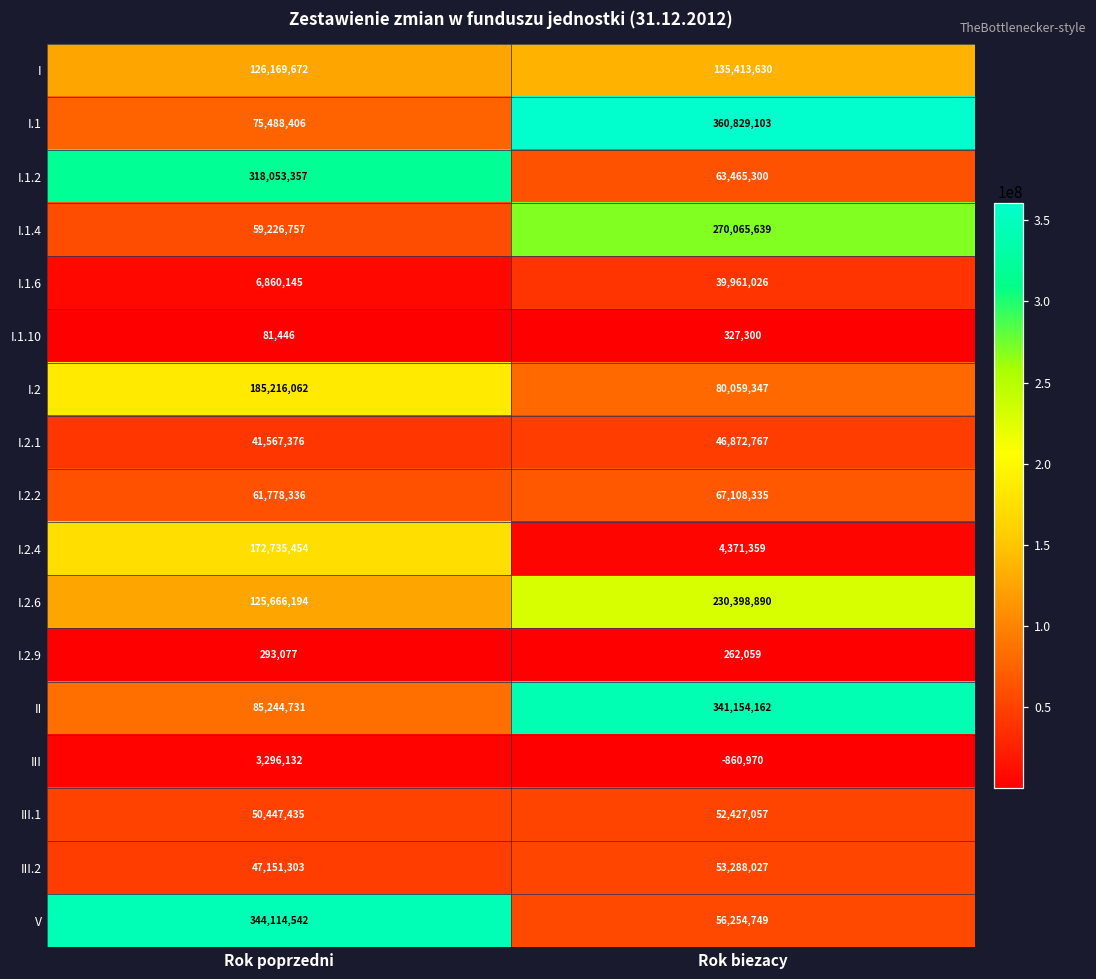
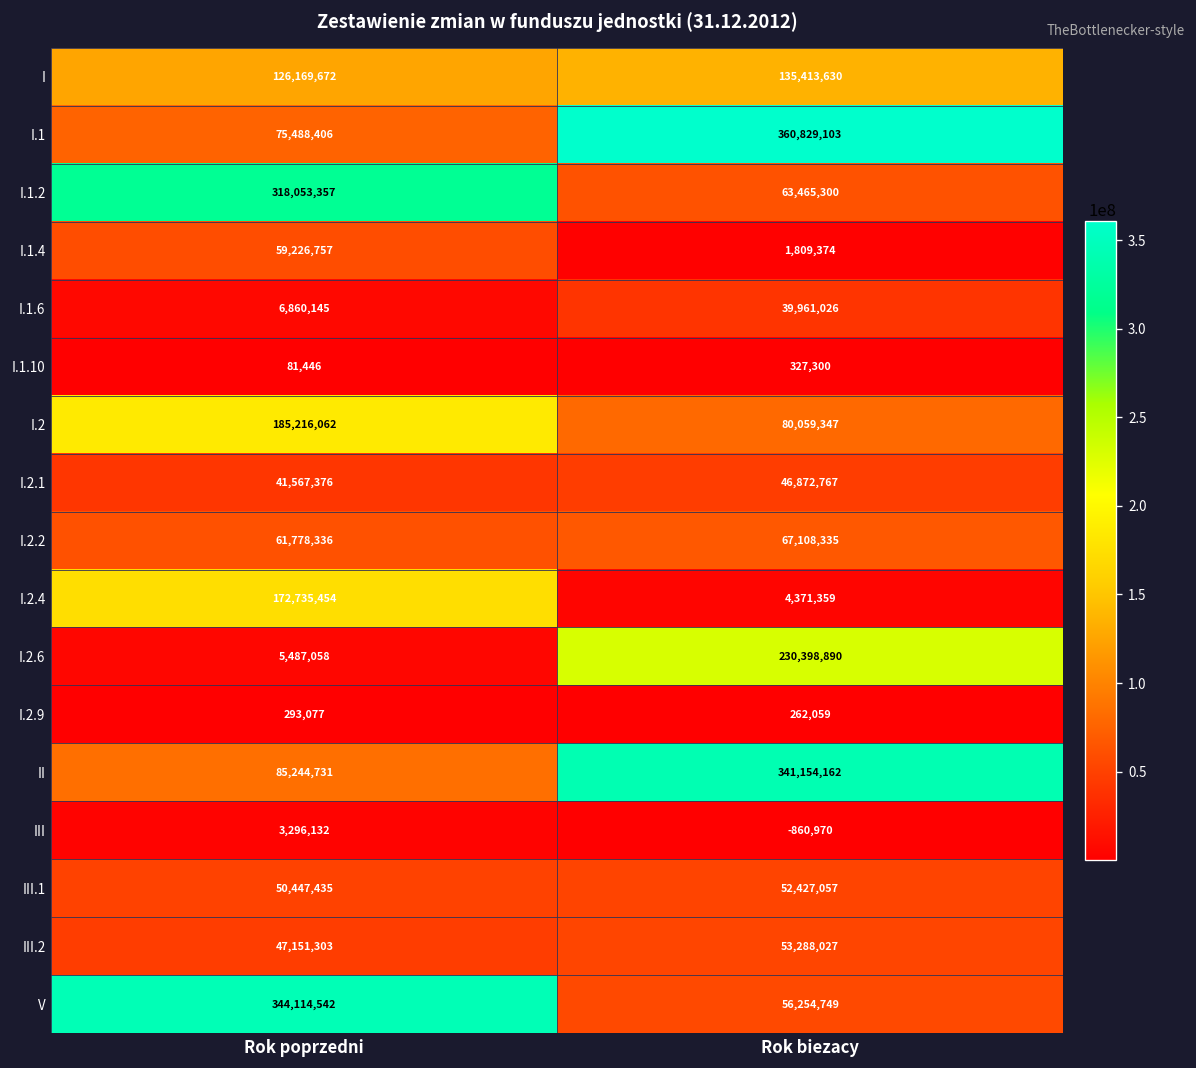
  {
    "I": {
      "Rok poprzedni": "126,169,672",
      "Rok biezacy": "135,413,630"
    },
    "I.1": {
      "Rok poprzedni": "75,488,406",
      "Rok biezacy": "360,829,103"
    },
    "I.1.2": {
      "Rok poprzedni": "318,053,357",
      "Rok biezacy": "63,465,300"
    },
    "I.1.4": {
      "Rok poprzedni": "59,226,757",
-     "Rok biezacy": "270,065,639"
+     "Rok biezacy": "1,809,374"
    },
    "I.1.6": {
      "Rok poprzedni": "6,860,145",
      "Rok biezacy": "39,961,026"
    },
    "I.1.10": {
      "Rok poprzedni": "81,446",
      "Rok biezacy": "327,300"
    },
    "I.2": {
      "Rok poprzedni": "185,216,062",
      "Rok biezacy": "80,059,347"
    },
    "I.2.1": {
      "Rok poprzedni": "41,567,376",
      "Rok biezacy": "46,872,767"
    },
    "I.2.2": {
      "Rok poprzedni": "61,778,336",
      "Rok biezacy": "67,108,335"
    },
    "I.2.4": {
      "Rok poprzedni": "172,735,454",
      "Rok biezacy": "4,371,359"
    },
    "I.2.6": {
-     "Rok poprzedni": "125,666,194",
+     "Rok poprzedni": "5,487,058",
      "Rok biezacy": "230,398,890"
    },
    "I.2.9": {
      "Rok poprzedni": "293,077",
      "Rok biezacy": "262,059"
    },
    "II": {
      "Rok poprzedni": "85,244,731",
      "Rok biezacy": "341,154,162"
    },
    "III": {
      "Rok poprzedni": "3,296,132",
      "Rok biezacy": "-860,970"
    },
    "III.1": {
      "Rok poprzedni": "50,447,435",
      "Rok biezacy": "52,427,057"
    },
    "III.2": {
      "Rok poprzedni": "47,151,303",
      "Rok biezacy": "53,288,027"
    },
    "V": {
      "Rok poprzedni": "344,114,542",
      "Rok biezacy": "56,254,749"
    }
  }
